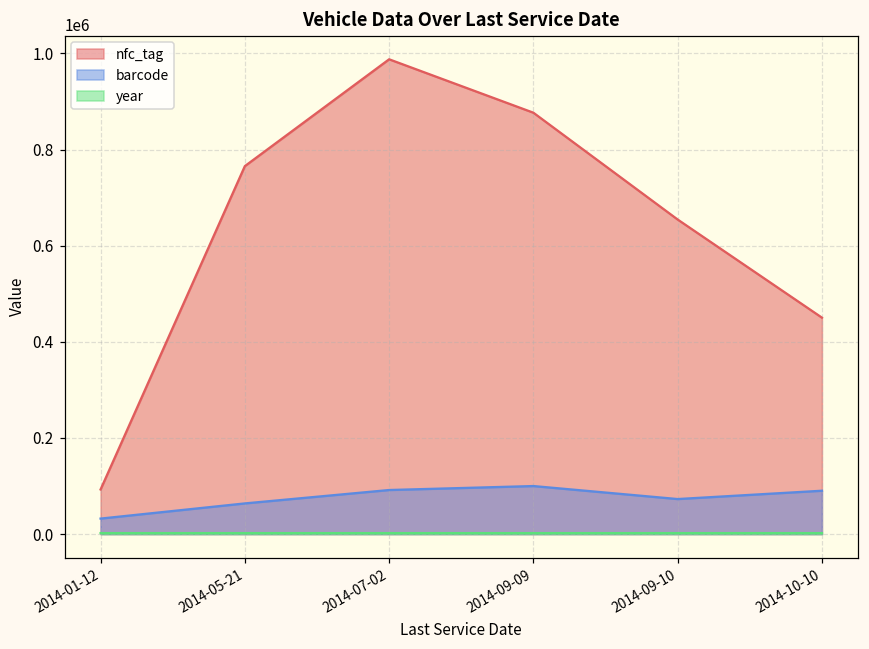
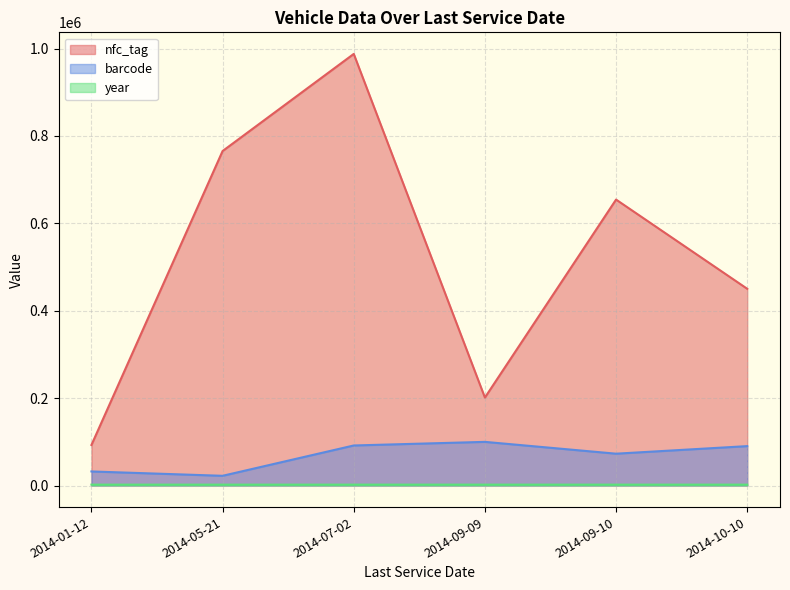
  {
    "nfc_tag": {
      "2014-01-12": 90000,
      "2014-05-21": 770000,
      "2014-07-02": 990000,
-     "2014-09-09": 880000,
+     "2014-09-09": 200000,
      "2014-09-10": 650000,
      "2014-10-10": 450000
    },
    "barcode": {
      "2014-01-12": 30000,
-     "2014-05-21": 60000,
+     "2014-05-21": 20000,
      "2014-07-02": 90000,
      "2014-09-09": 100000,
      "2014-09-10": 70000,
      "2014-10-10": 90000
    },
    "year": {
      "2014-01-12": 0,
      "2014-05-21": 0,
      "2014-07-02": 0,
      "2014-09-09": 0,
      "2014-09-10": 0,
      "2014-10-10": 0
    }
  }
